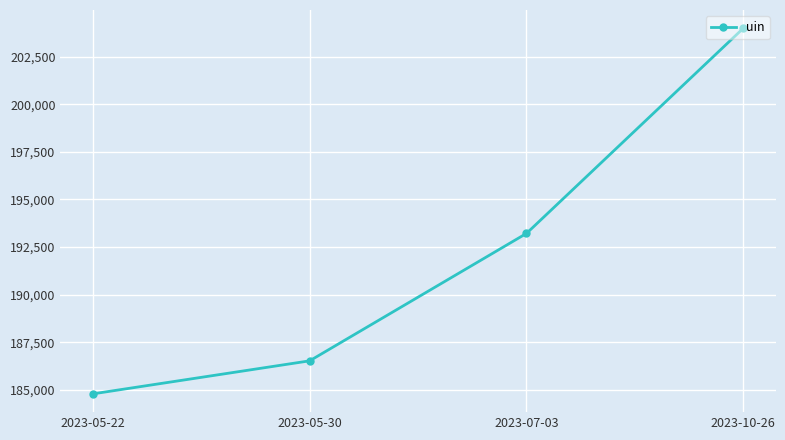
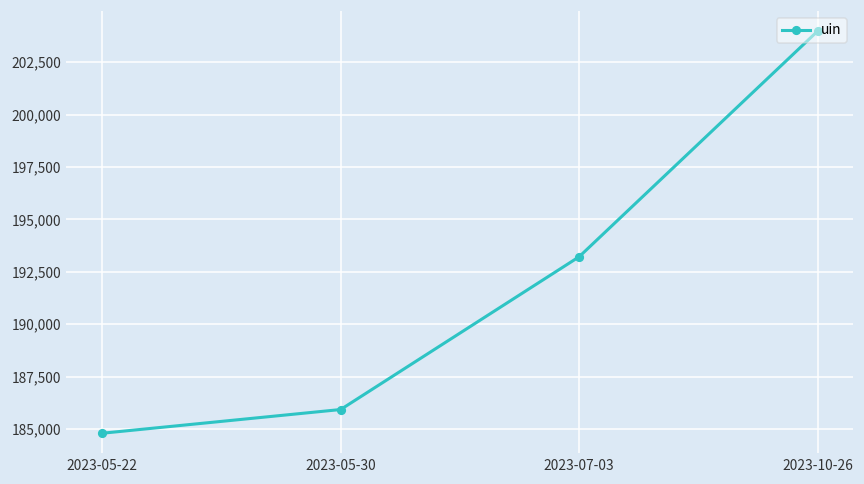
  {
    "2023-05-22": "184,800",
-   "2023-05-30": "186,500",
+   "2023-05-30": "185,900",
    "2023-07-03": "193,200"
  }
